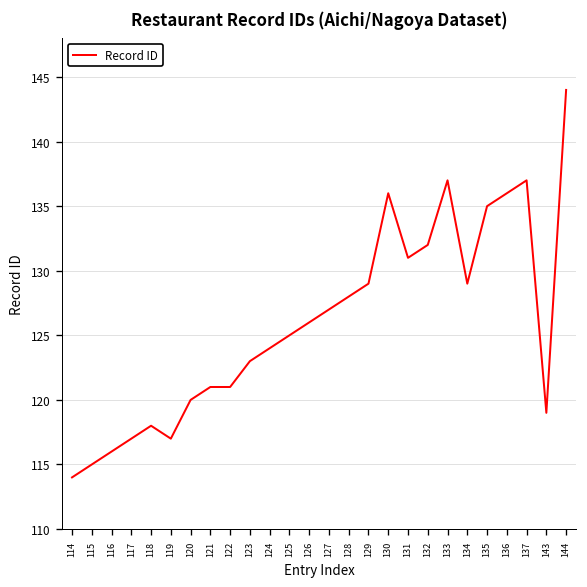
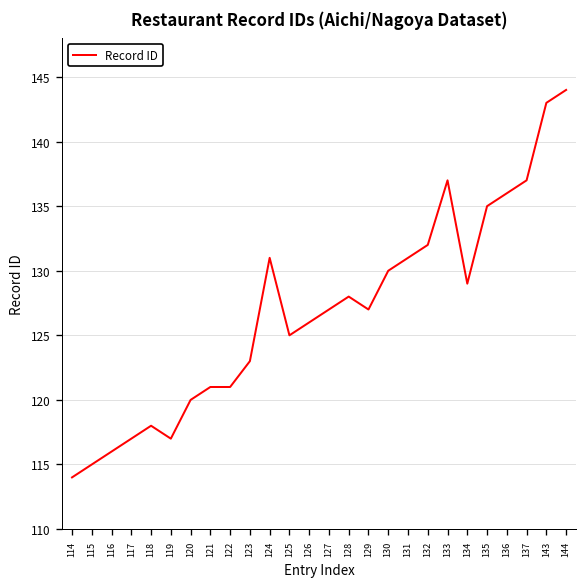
  {
    "114": 114,
    "115": 115,
    "116": 116,
    "117": 117,
    "118": 118,
    "119": 117,
    "120": 120,
    "121": 121,
    "122": 121,
    "123": 123,
-   "124": 124,
+   "124": 131,
    "125": 125,
    "126": 126,
    "127": 127,
    "128": 128,
-   "129": 129,
-   "130": 136,
+   "129": 127,
+   "130": 130,
    "131": 131,
    "132": 132,
    "133": 137,
    "134": 129,
    "135": 135,
    "136": 136,
    "137": 137,
-   "143": 119,
+   "143": 143,
    "144": 144
  }
